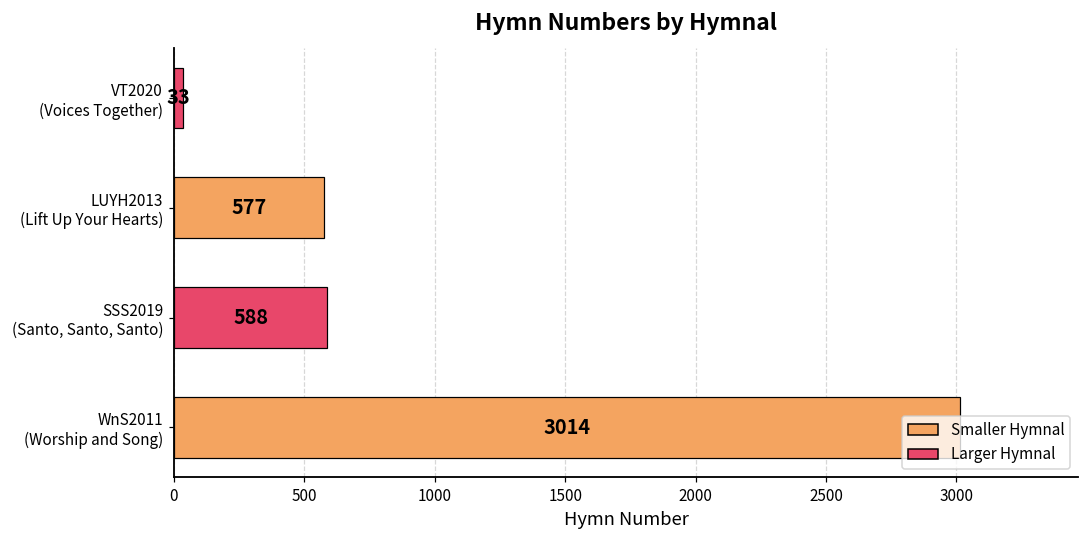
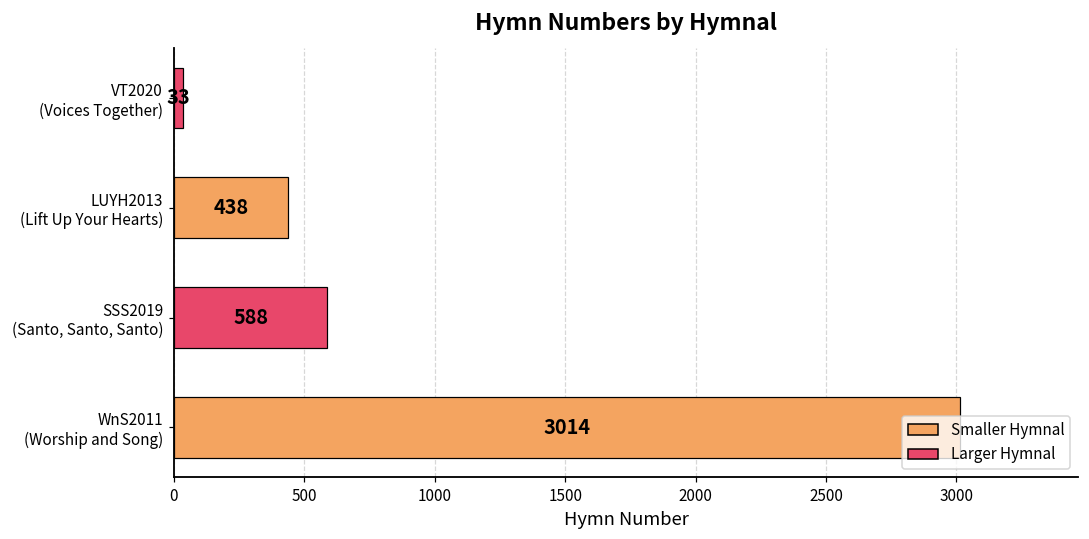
  {
    "VT2020 (Voices Together)": 33,
-   "LUYH2013 (Lift Up Your Hearts)": 577,
+   "LUYH2013 (Lift Up Your Hearts)": 438,
    "SSS2019 (Santo, Santo, Santo)": 588
  }
